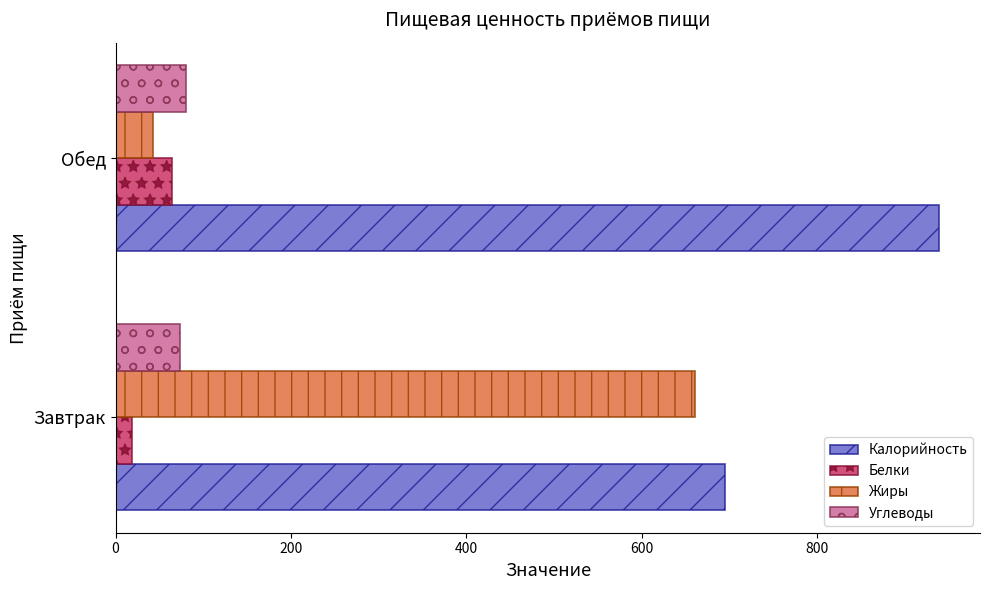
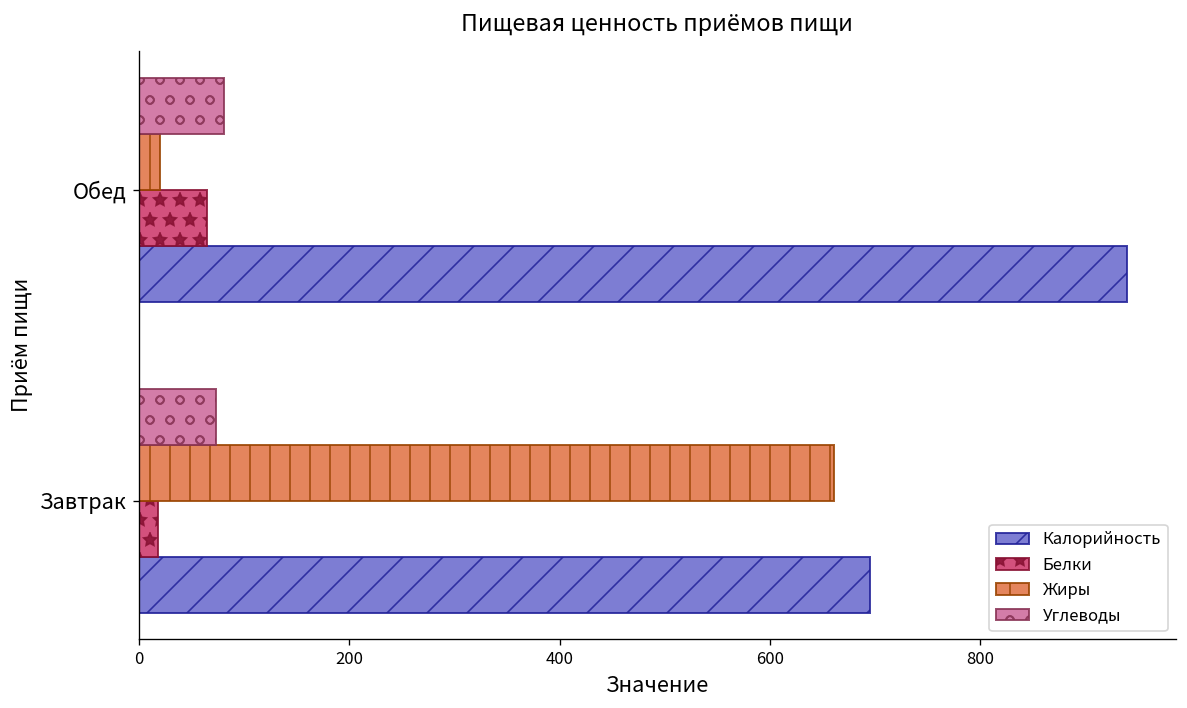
  {
    "Калорийность": {
      "Обед": 940,
      "Завтрак": 690
    },
    "Белки": {
      "Обед": 60,
      "Завтрак": 20
    },
    "Жиры": {
-     "Обед": 40,
+     "Обед": 20,
      "Завтрак": 660
    },
    "Углеводы": {
      "Обед": 80,
      "Завтрак": 70
    }
  }
